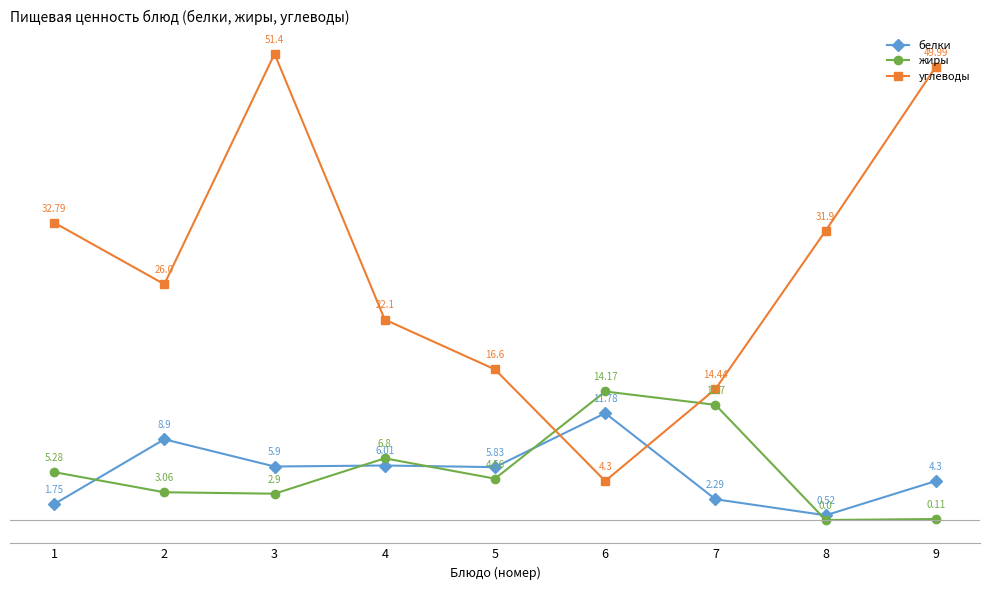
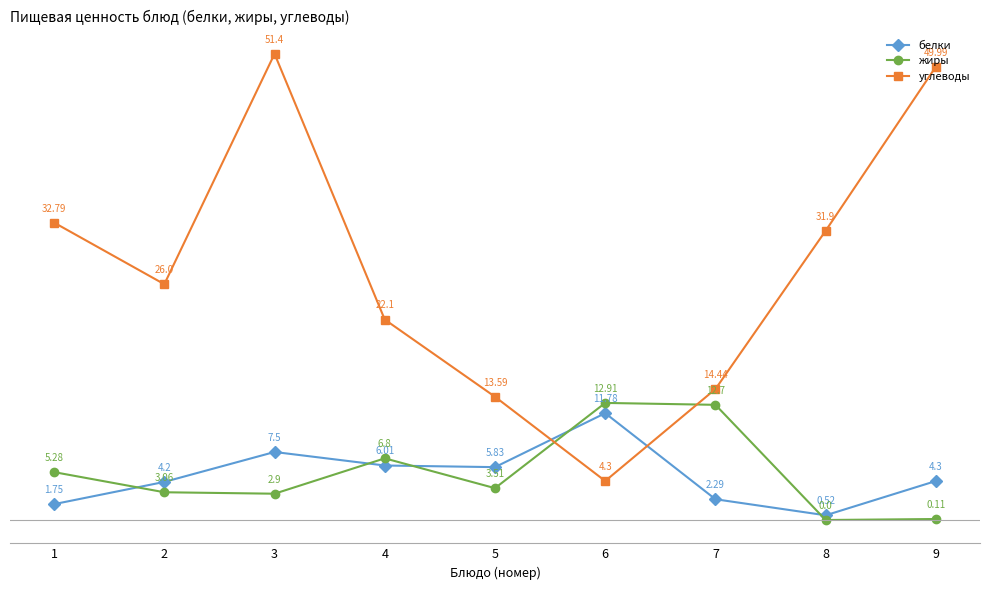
  {
    "белки": {
      "1": 1.75,
-     "2": 8.9,
-     "3": 5.9,
+     "2": 4.2,
+     "3": 7.5,
      "5": 5.83,
      "7": 2.29,
      "9": 4.3
    },
    "жиры": {
      "1": 5.28,
      "3": 2.9,
-     "5": 4.56,
-     "6": 14.17,
+     "5": 3.51,
+     "6": 12.91,
      "9": 0.11
    },
    "углеводы": {
      "1": 32.79,
      "2": 26.0,
      "3": 51.4,
      "4": 22.1,
-     "5": 16.6,
+     "5": 13.59,
      "6": 4.3,
      "7": 14.44,
      "8": 31.9,
      "9": 49.99
    }
  }
